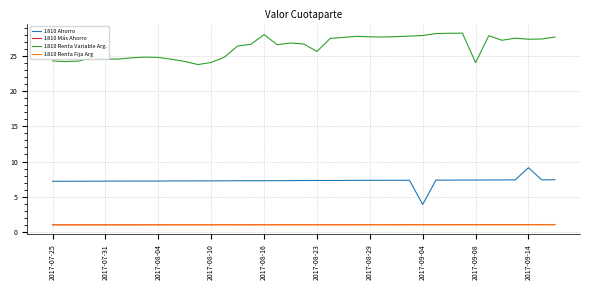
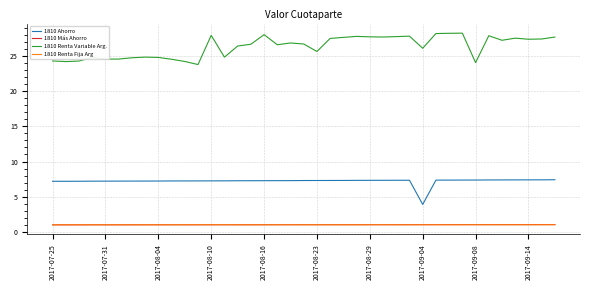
  {
    "1810 Ahorro": {
      "2017-07-25": 7,
      "2017-07-31": 7,
      "2017-08-04": 7,
      "2017-08-10": 7,
      "2017-08-16": 7,
      "2017-08-23": 7,
      "2017-08-29": 7,
      "2017-09-04": 4,
      "2017-09-08": 7,
-     "2017-09-14": 9
+     "2017-09-14": 7
    },
    "1810 Renta Fija Arg": {
      "2017-07-25": 1,
      "2017-07-31": 1,
      "2017-08-04": 1,
      "2017-08-10": 1,
      "2017-08-16": 1,
      "2017-08-23": 1,
      "2017-08-29": 1,
      "2017-09-04": 1,
      "2017-09-08": 1,
      "2017-09-14": 1
    },
    "1810 Renta Variable Arg.": {
      "2017-07-25": 24,
      "2017-08-04": 25,
-     "2017-08-10": 24,
+     "2017-08-10": 28,
      "2017-08-16": 28,
      "2017-08-23": 26,
      "2017-08-29": 28,
-     "2017-09-04": 28,
+     "2017-09-04": 26,
      "2017-09-08": 24,
      "2017-09-14": 27
    }
  }
